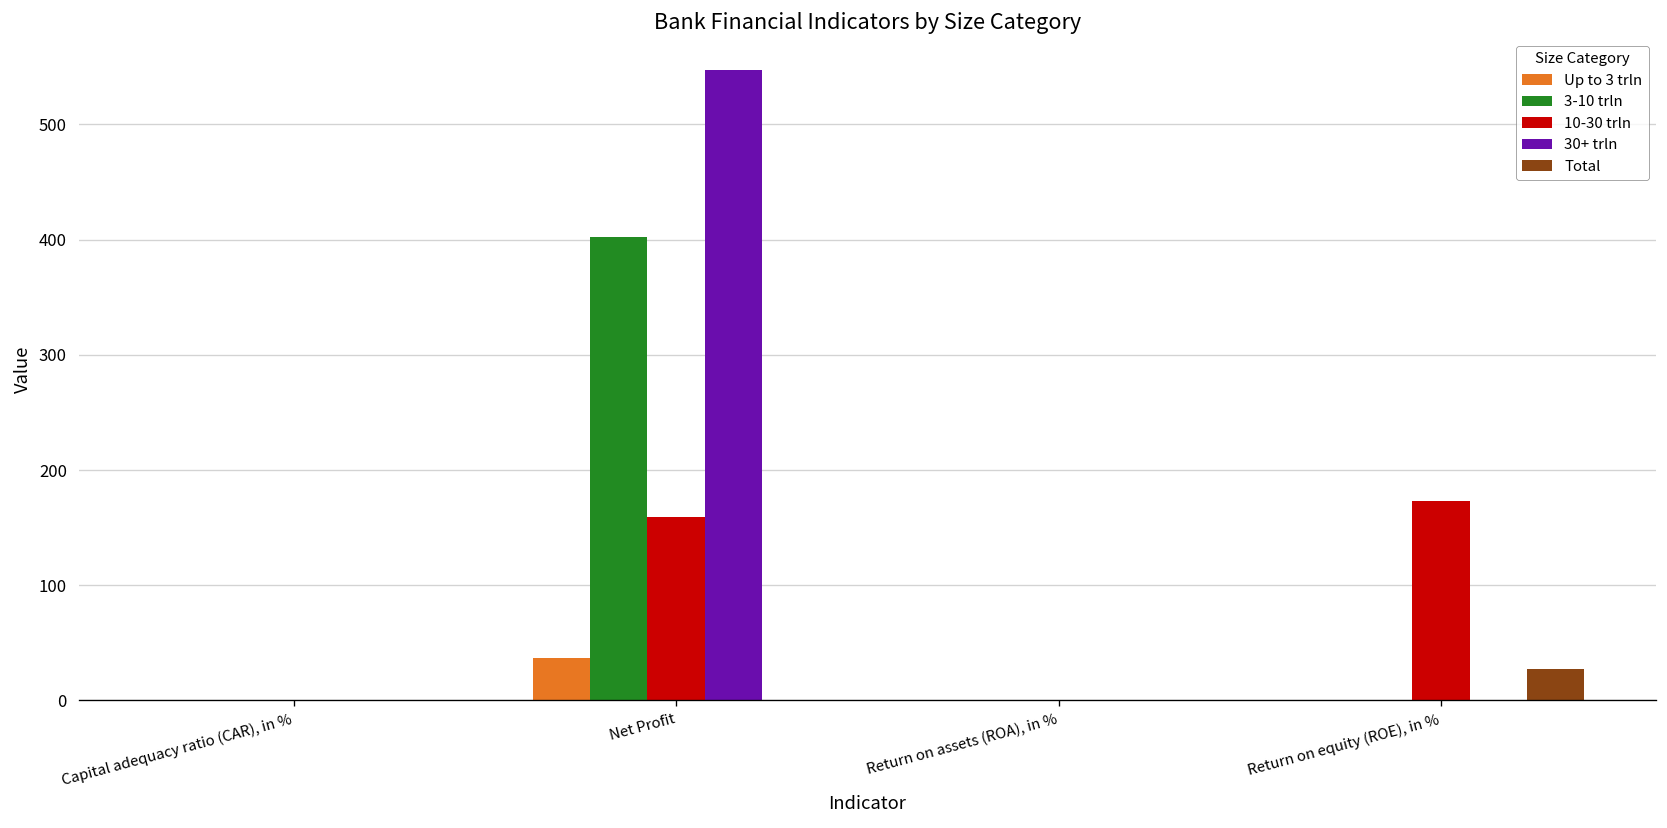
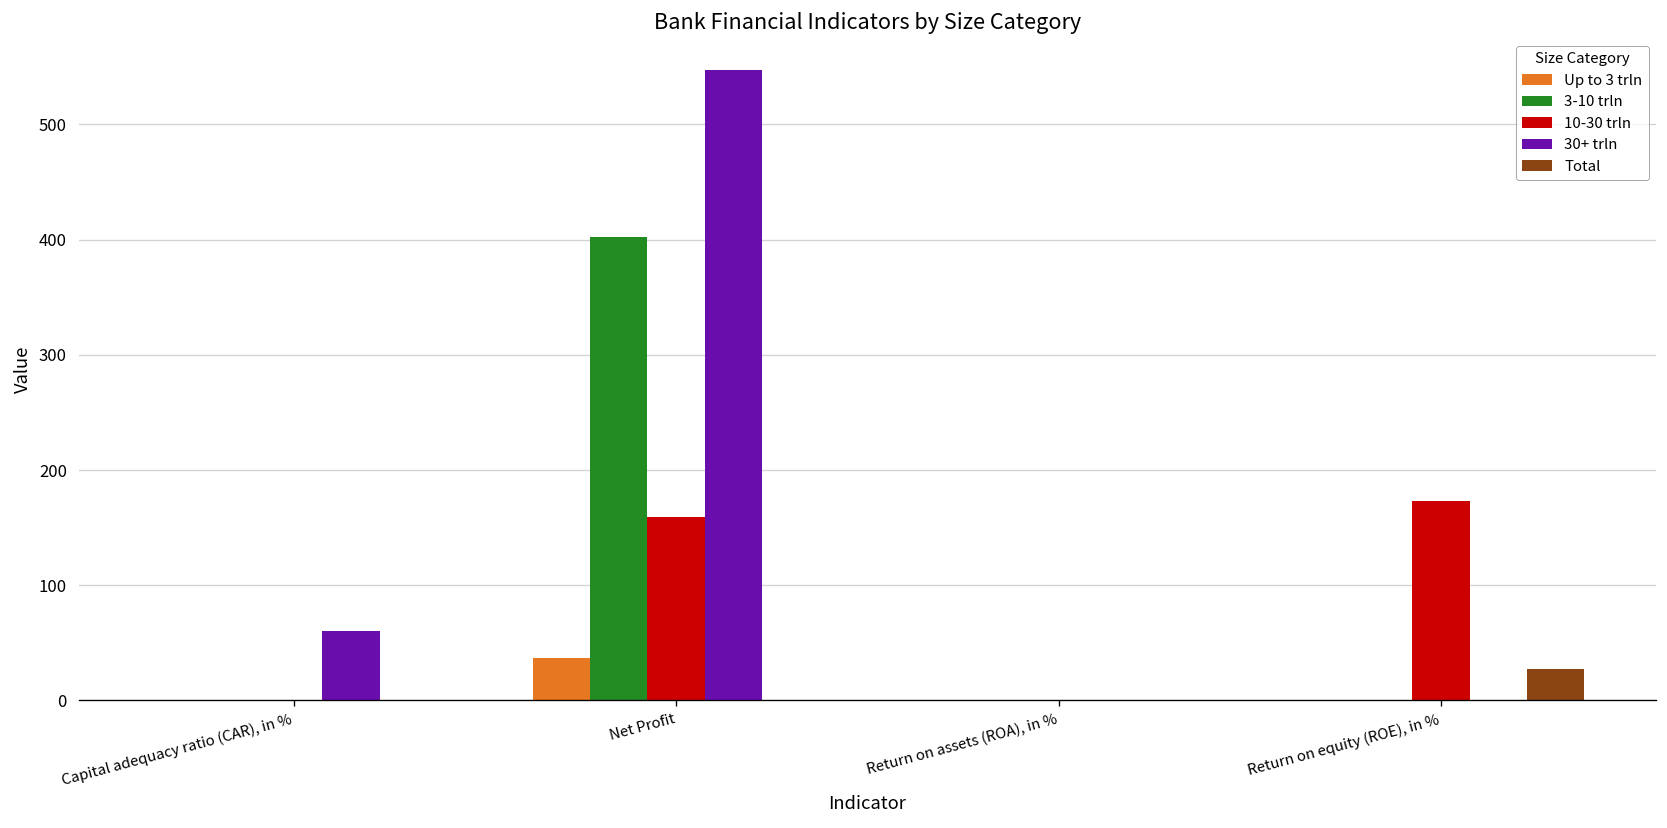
  {
    "Up to 3 trln": {
      "Net Profit": 40
    },
    "3-10 trln": {
      "Net Profit": 400
    },
    "10-30 trln": {
      "Net Profit": 160,
      "Return on equity (ROE), in %": 170
    },
    "30+ trln": {
-     "Capital adequacy ratio (CAR), in %": 0,
+     "Capital adequacy ratio (CAR), in %": 60,
      "Net Profit": 550
    },
    "Total": {
      "Net Profit": 0,
      "Return on equity (ROE), in %": 30
    }
  }
